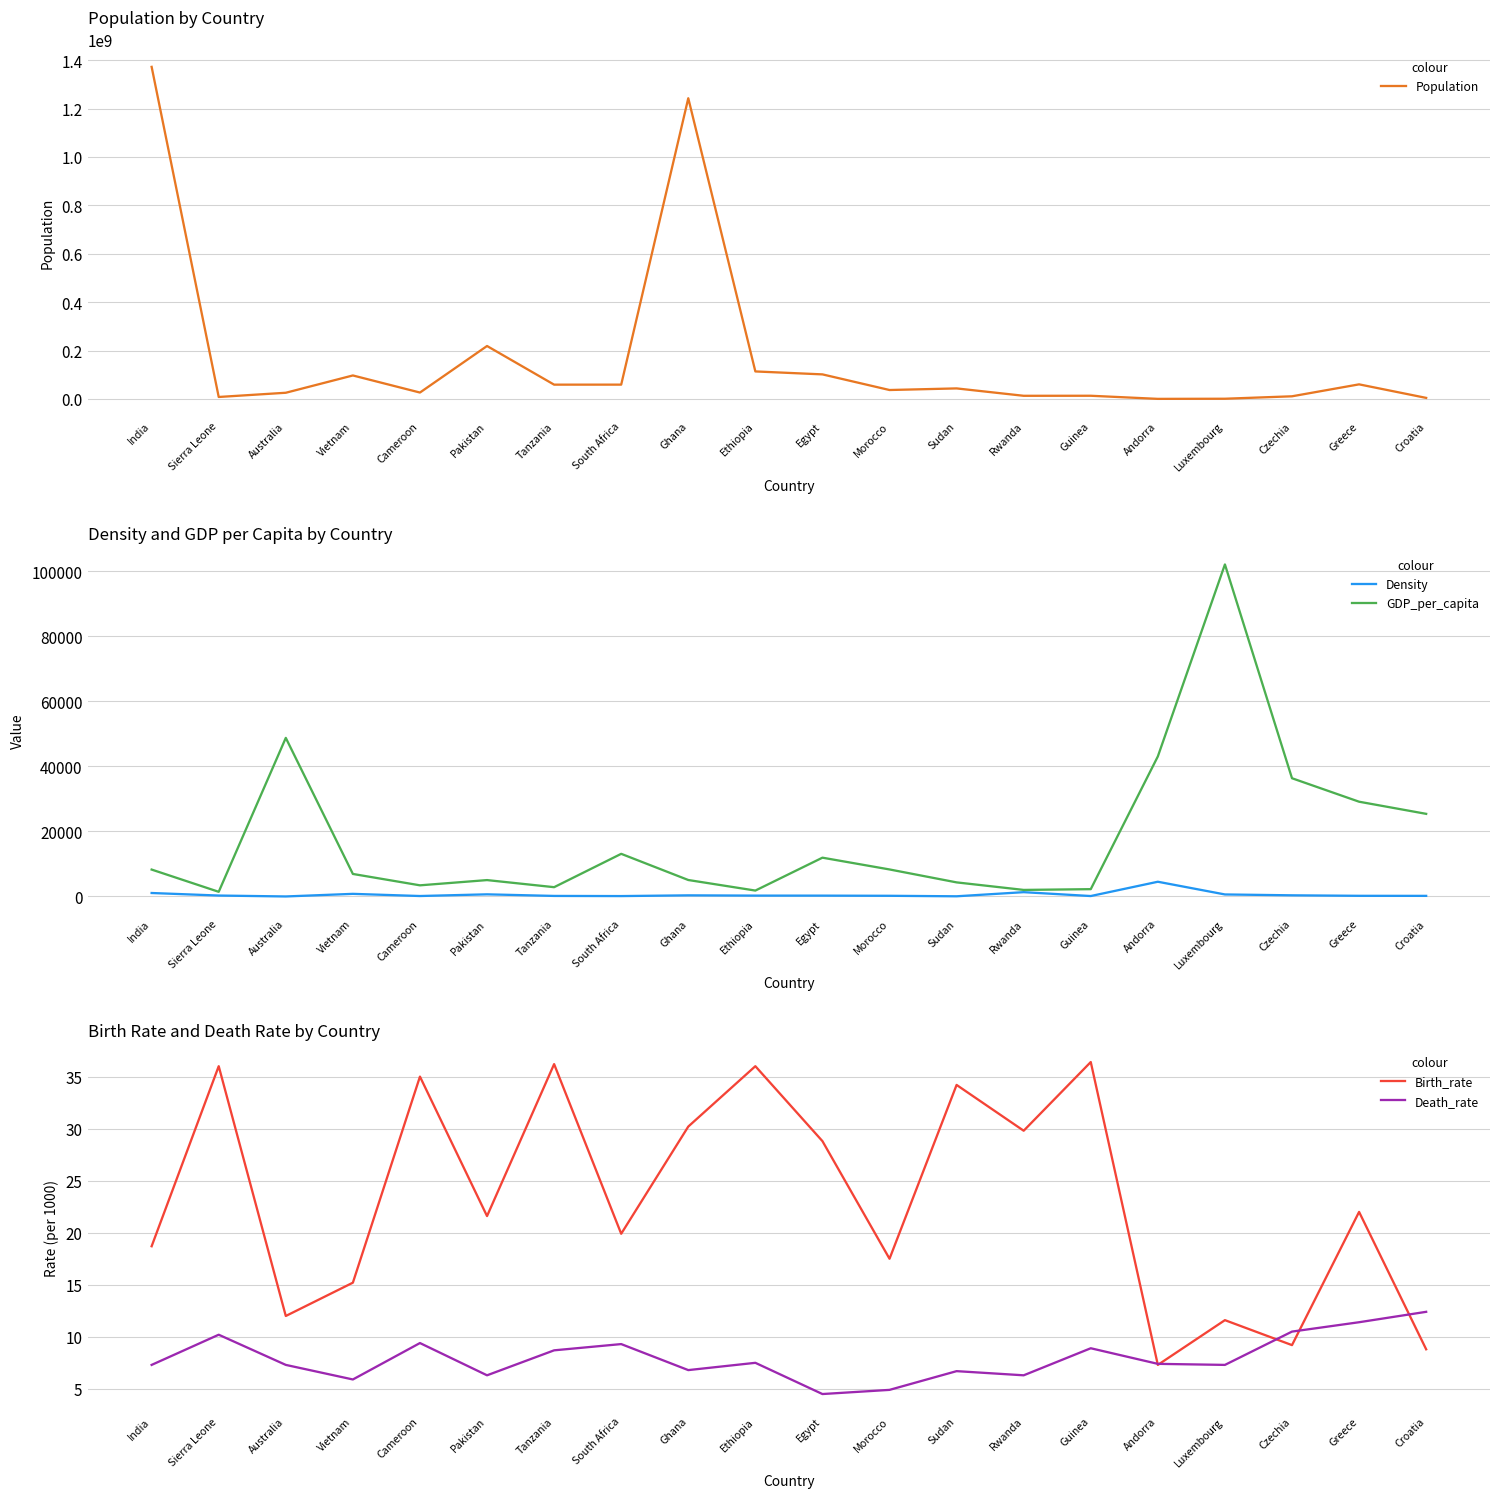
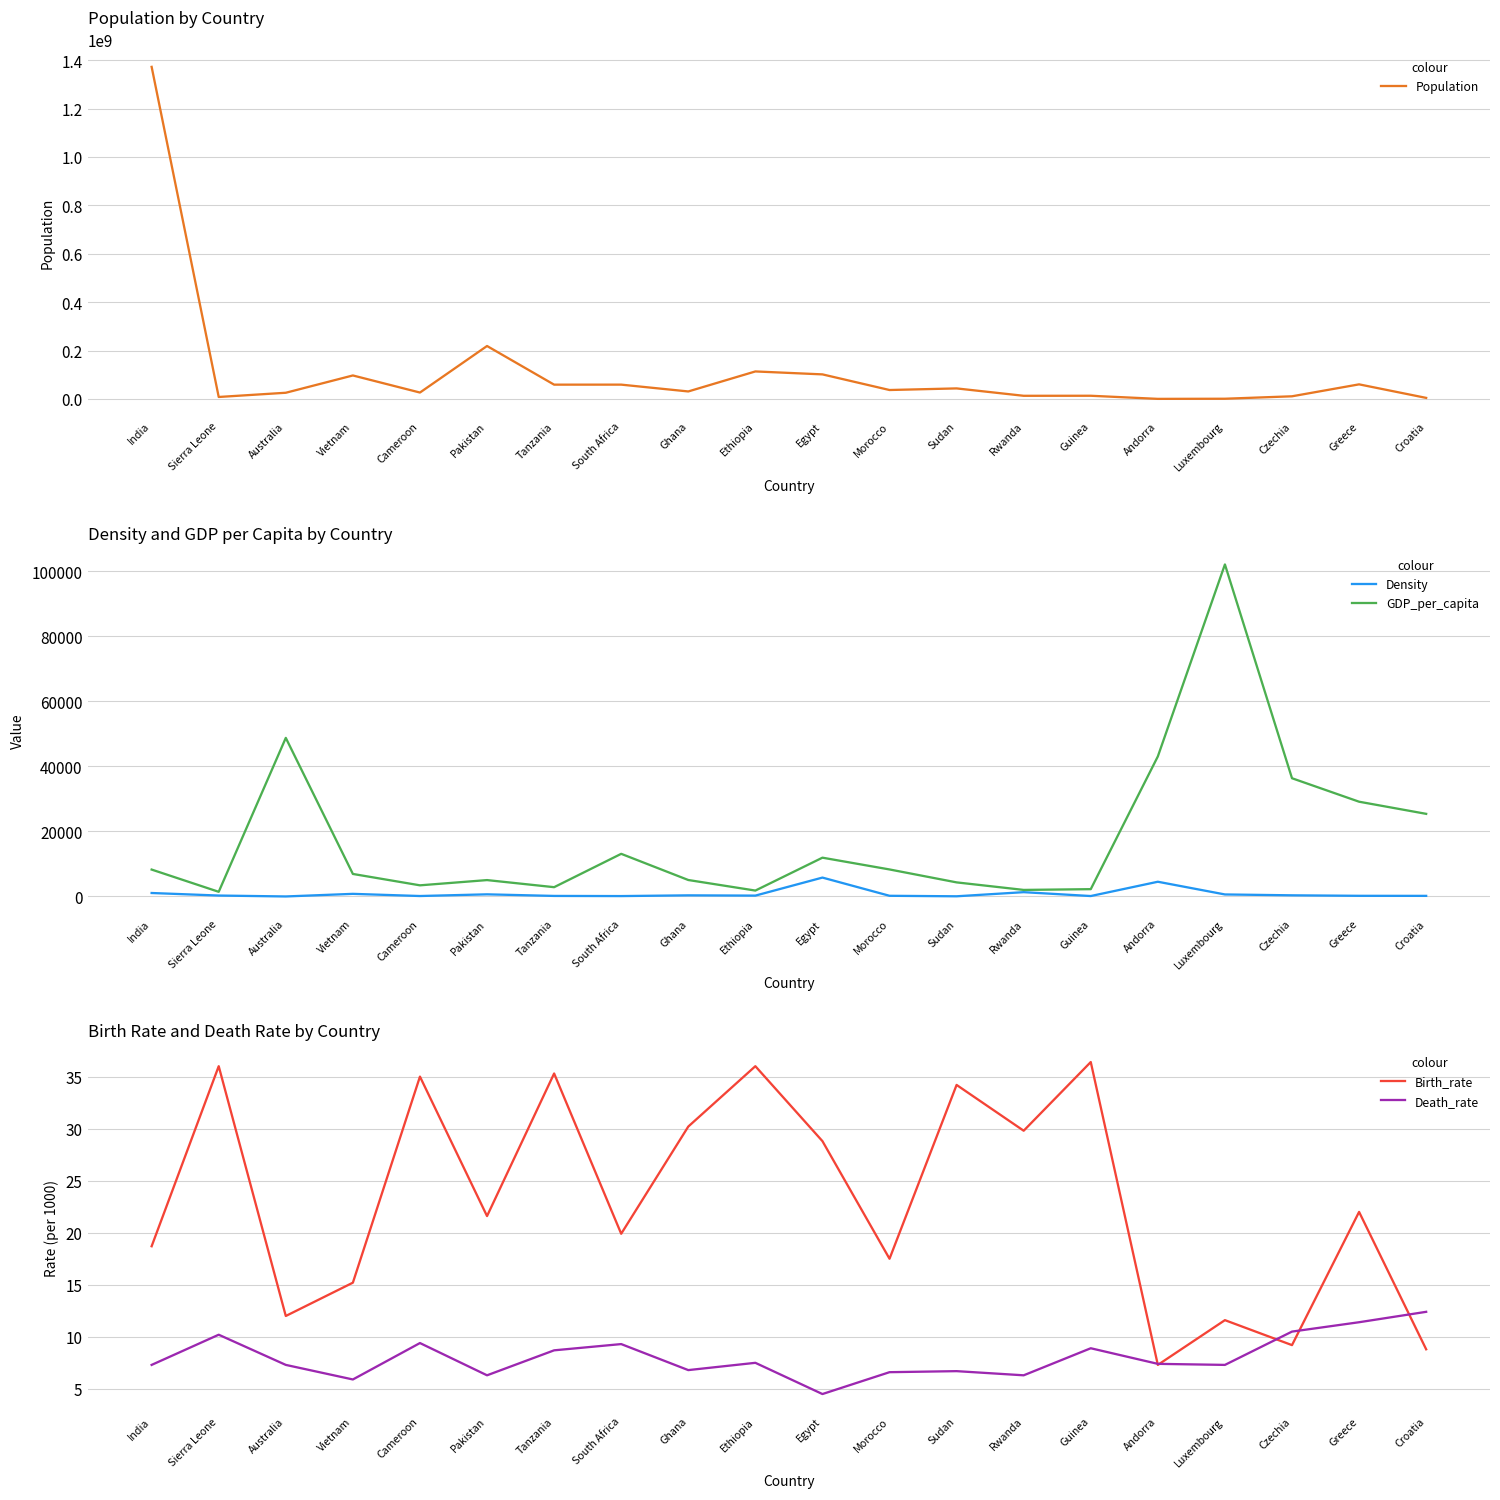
  {
    "Population by Country": {
      "India": 1370000000,
      "Sierra Leone": 10000000,
      "Australia": 30000000,
      "Vietnam": 100000000,
      "Cameroon": 30000000,
      "Pakistan": 220000000,
      "Tanzania": 60000000,
      "South Africa": 60000000,
-     "Ghana": 1240000000,
+     "Ghana": 30000000,
      "Ethiopia": 110000000,
      "Egypt": 100000000,
      "Morocco": 40000000,
      "Sudan": 40000000,
      "Rwanda": 10000000,
      "Guinea": 10000000,
      "Andorra": 0,
      "Luxembourg": 0,
      "Czechia": 10000000,
      "Greece": 60000000,
      "Croatia": 0
    },
    "Density and GDP per Capita by Country": {
      "Density": {
        "India": 1000,
        "Sierra Leone": 0,
        "Australia": 0,
        "Vietnam": 1000,
        "Cameroon": 0,
        "Pakistan": 1000,
        "Tanzania": 0,
        "South Africa": 0,
        "Ghana": 0,
        "Ethiopia": 0,
-       "Egypt": 0,
+       "Egypt": 6000,
        "Morocco": 0,
        "Sudan": 0,
        "Guinea": 0,
        "Andorra": 5000,
        "Luxembourg": 1000,
        "Czechia": 0,
        "Greece": 0,
        "Croatia": 0
      },
      "GDP_per_capita": {
        "India": 8000,
        "Sierra Leone": 1000,
        "Australia": 49000,
        "Vietnam": 7000,
        "Cameroon": 3000,
        "Pakistan": 5000,
        "Tanzania": 3000,
        "South Africa": 13000,
        "Ghana": 5000,
        "Ethiopia": 2000,
        "Egypt": 12000,
        "Morocco": 8000,
        "Sudan": 4000,
        "Guinea": 2000,
        "Andorra": 43000,
        "Luxembourg": 102000,
        "Czechia": 36000,
        "Greece": 29000,
        "Croatia": 25000
      }
    },
    "Birth Rate and Death Rate by Country": {
      "Birth_rate": {
        "India": 19,
        "Sierra Leone": 36,
        "Australia": 12,
        "Vietnam": 15,
        "Cameroon": 35,
        "Pakistan": 22,
-       "Tanzania": 36,
+       "Tanzania": 35,
        "South Africa": 20,
        "Ghana": 30,
        "Ethiopia": 36,
        "Egypt": 29,
        "Morocco": 18,
        "Sudan": 34,
        "Rwanda": 30,
        "Guinea": 36,
        "Luxembourg": 12,
        "Czechia": 9,
        "Greece": 22,
        "Croatia": 9
      },
      "Death_rate": {
        "India": 7,
        "Sierra Leone": 10,
        "Australia": 7,
        "Vietnam": 6,
        "Cameroon": 9,
        "Pakistan": 6,
        "Tanzania": 9,
        "South Africa": 9,
        "Ghana": 7,
        "Ethiopia": 8,
        "Egypt": 5,
-       "Morocco": 5,
+       "Morocco": 7,
        "Sudan": 7,
        "Rwanda": 6,
        "Guinea": 9,
        "Luxembourg": 7,
        "Czechia": 11,
        "Greece": 11,
        "Croatia": 12
      }
    }
  }
